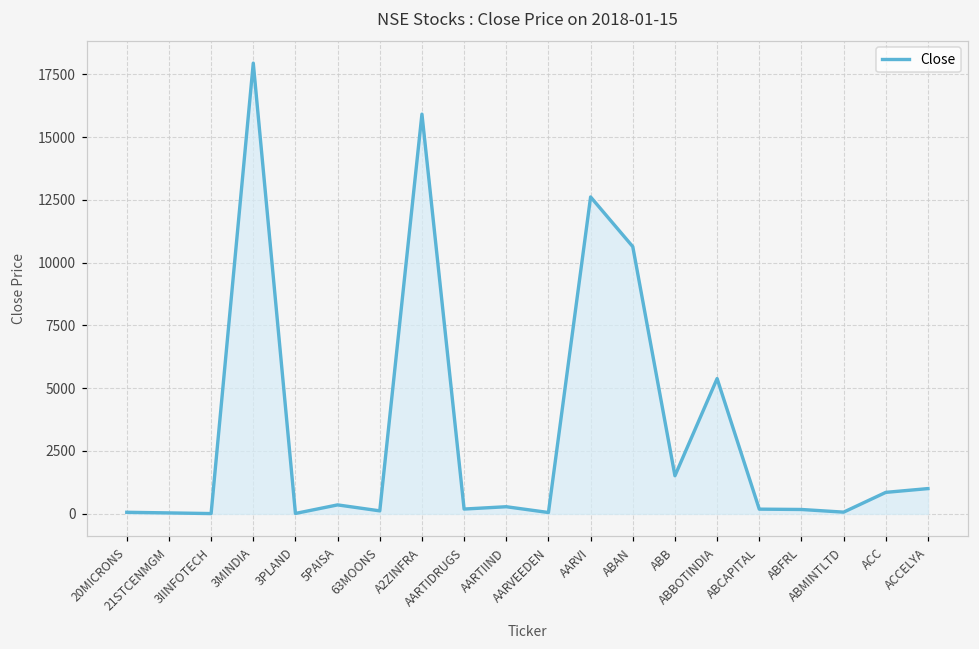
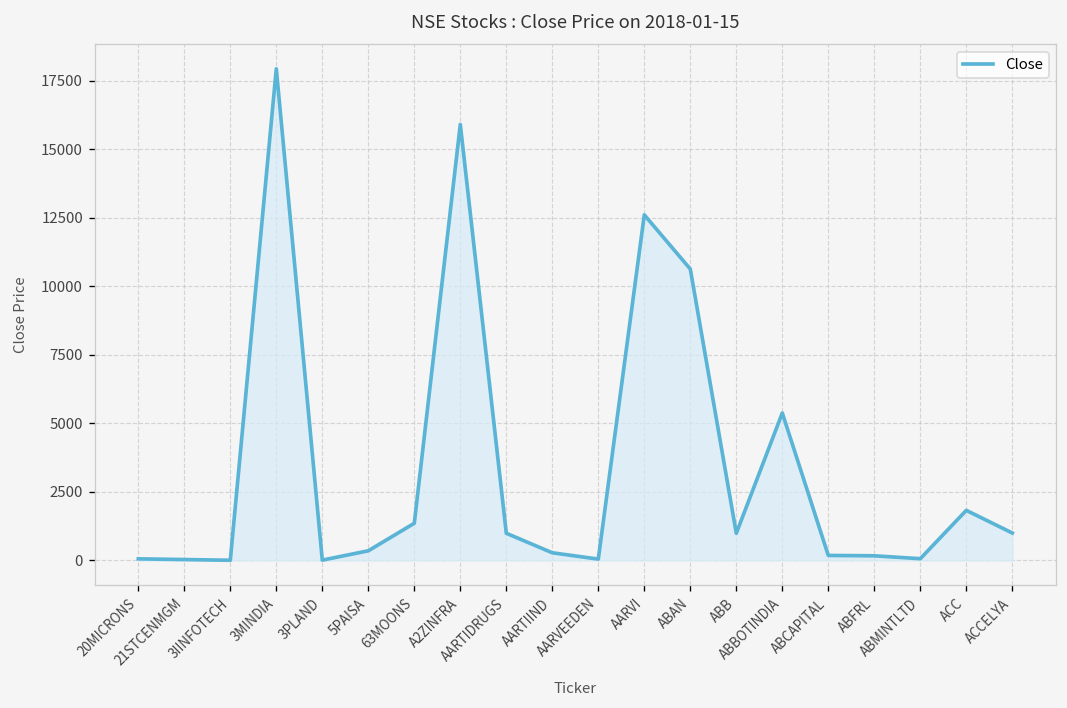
  {
    "20MICRONS": 100,
    "21STCENMGM": 0,
    "3IINFOTECH": 0,
    "3MINDIA": 17900,
    "3PLAND": 0,
    "5PAISA": 400,
-   "63MOONS": 100,
+   "63MOONS": 1400,
    "A2ZINFRA": 15900,
-   "AARTIDRUGS": 200,
+   "AARTIDRUGS": 1000,
    "AARTIIND": 300,
    "AARVEEDEN": 100,
    "AARVI": 12600,
    "ABAN": 10600,
-   "ABB": 1500,
+   "ABB": 1000,
    "ABBOTINDIA": 5400,
    "ABCAPITAL": 200,
    "ABFRL": 200,
    "ABMINTLTD": 100,
-   "ACC": 900,
+   "ACC": 1800,
    "ACCELYA": 1000
  }
